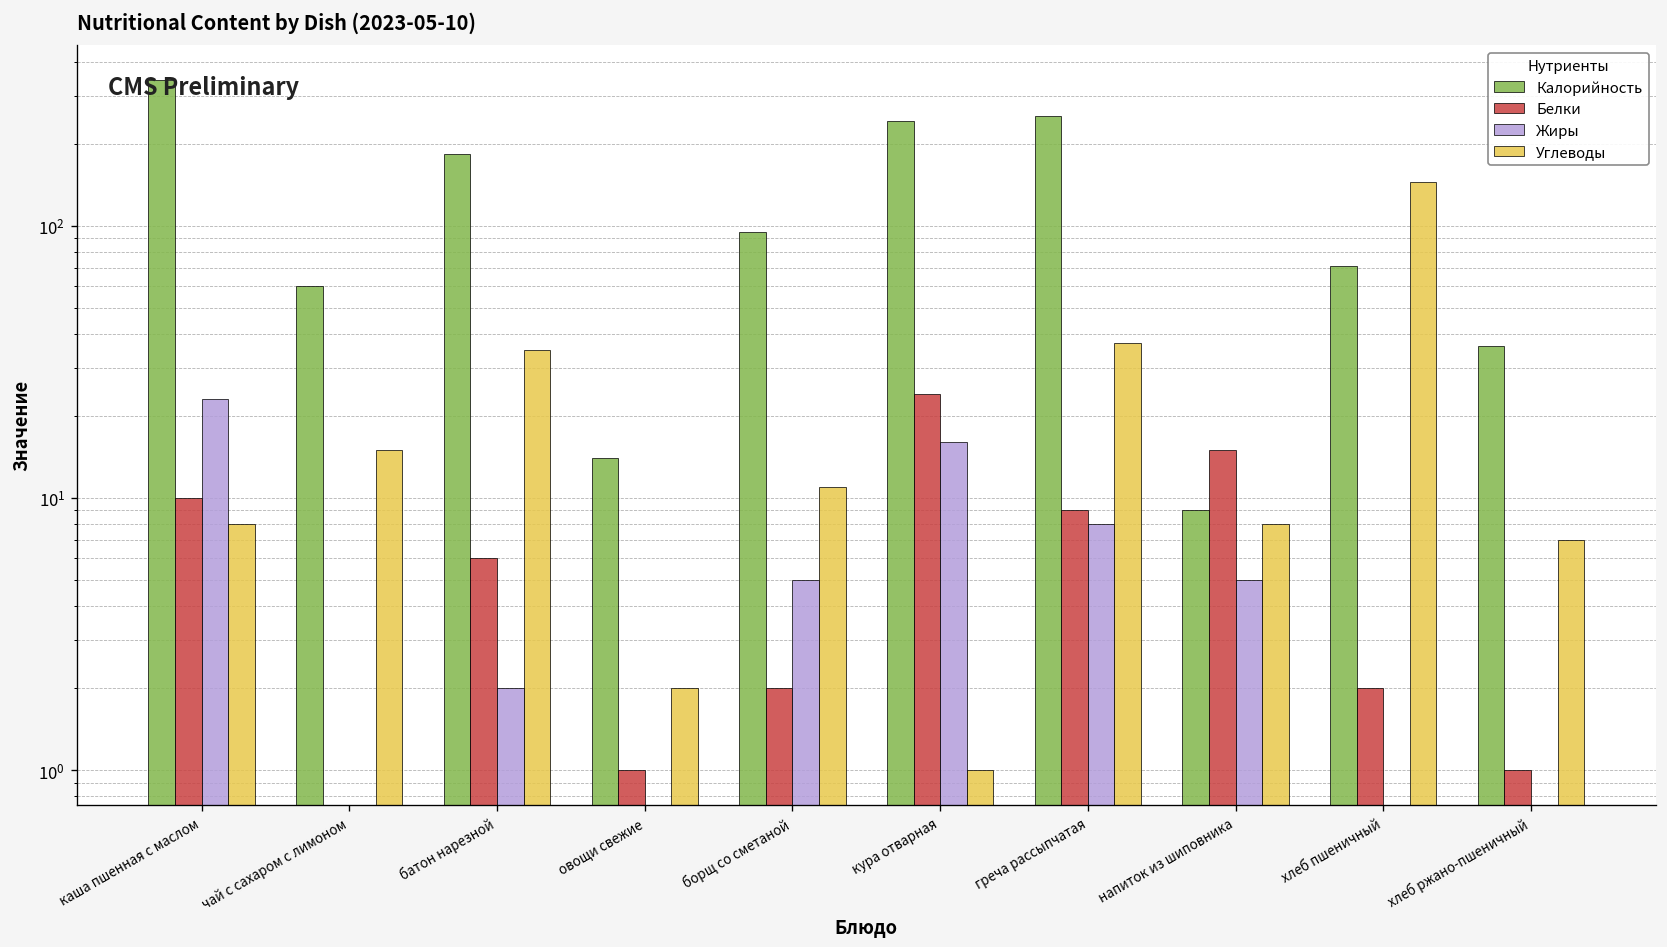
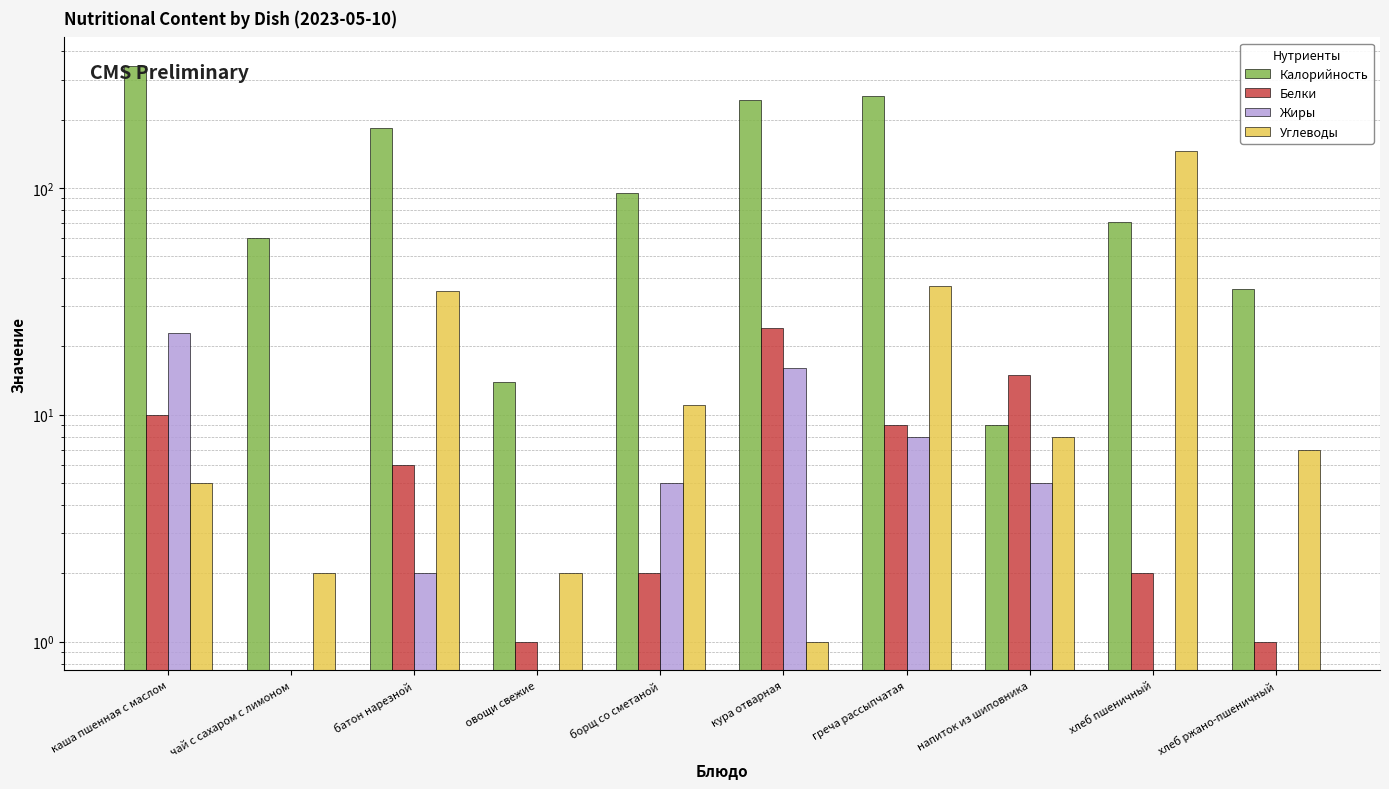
  {
    "Калорийность": {
      "каша пшенная с маслом": 340,
      "чай с сахаром с лимоном": 60,
      "батон нарезной": 180,
      "овощи свежие": 14,
      "борщ со сметаной": 95,
      "кура отварная": 240,
      "греча рассыпчатая": 250,
      "напиток из шиповника": 9,
      "хлеб пшеничный": 71,
      "хлеб ржано-пшеничный": 36
    },
    "Белки": {
      "каша пшенная с маслом": 10,
      "батон нарезной": 6,
      "овощи свежие": 1,
      "борщ со сметаной": 2,
      "кура отварная": 24,
      "греча рассыпчатая": 9,
      "напиток из шиповника": 15,
      "хлеб пшеничный": 2,
      "хлеб ржано-пшеничный": 1
    },
    "Жиры": {
      "каша пшенная с маслом": 23,
      "батон нарезной": 2,
      "борщ со сметаной": 5,
      "кура отварная": 16,
      "греча рассыпчатая": 8,
      "напиток из шиповника": 5
    },
    "Углеводы": {
-     "каша пшенная с маслом": 8,
-     "чай с сахаром с лимоном": 15,
+     "каша пшенная с маслом": 5,
+     "чай с сахаром с лимоном": 2,
      "батон нарезной": 35,
      "овощи свежие": 2,
      "борщ со сметаной": 11,
      "кура отварная": 1,
      "греча рассыпчатая": 37,
      "напиток из шиповника": 8,
      "хлеб пшеничный": 150,
      "хлеб ржано-пшеничный": 7
    }
  }
